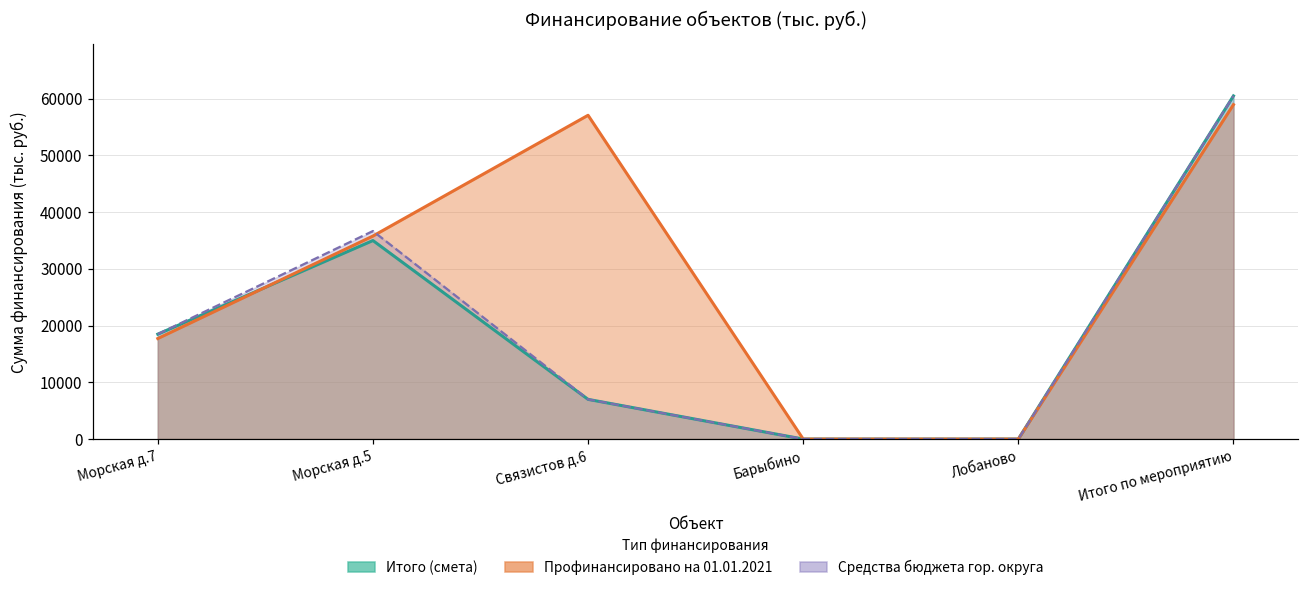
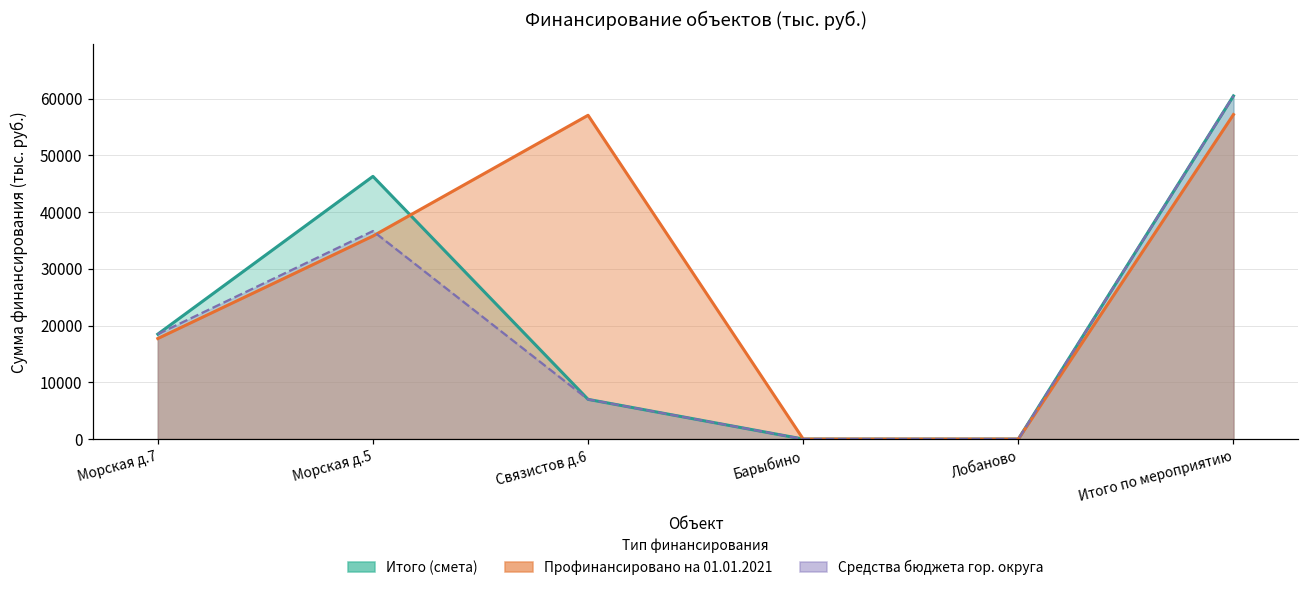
  {
    "Итого (смета)": {
-     "Морская д.5": 35000
+     "Морская д.5": 46000
    },
    "Профинансировано на 01.01.2021": {
      "Морская д.7": 18000,
      "Морская д.5": 36000,
      "Связистов д.6": 57000,
-     "Итого по мероприятию": 59000
+     "Итого по мероприятию": 57000
    },
    "Средства бюджета гор. округа": {
      "Морская д.5": 37000
    }
  }
